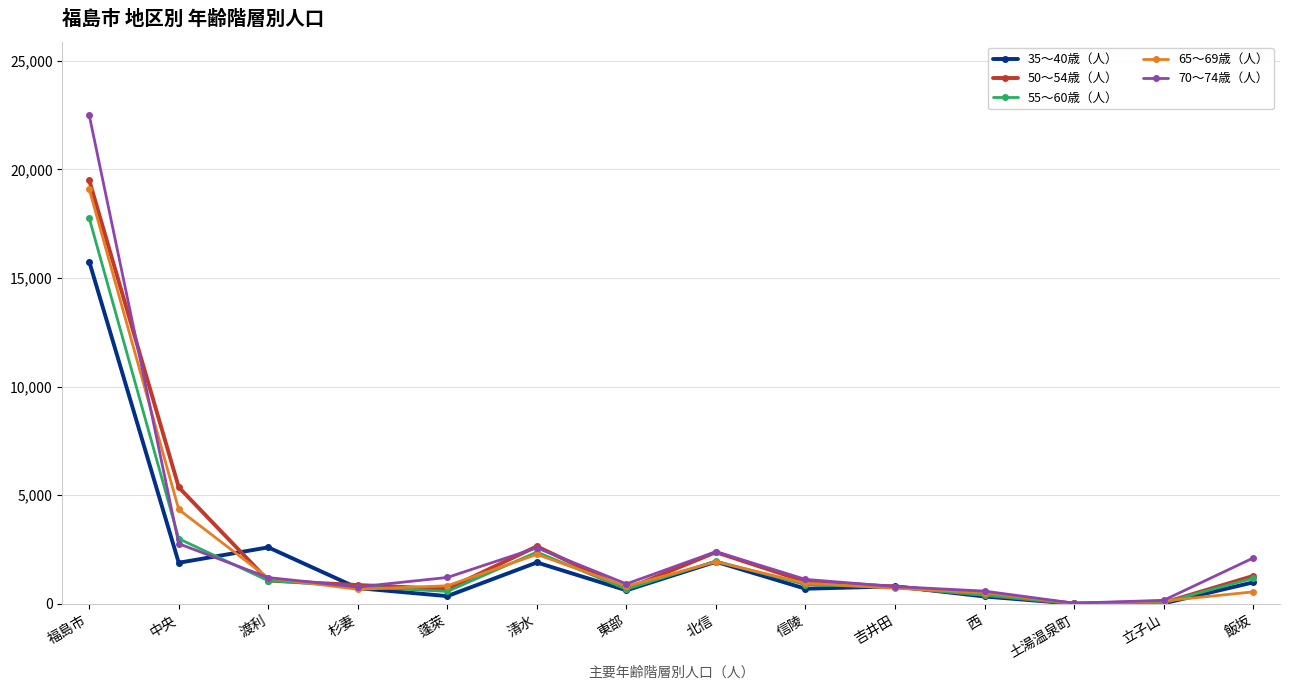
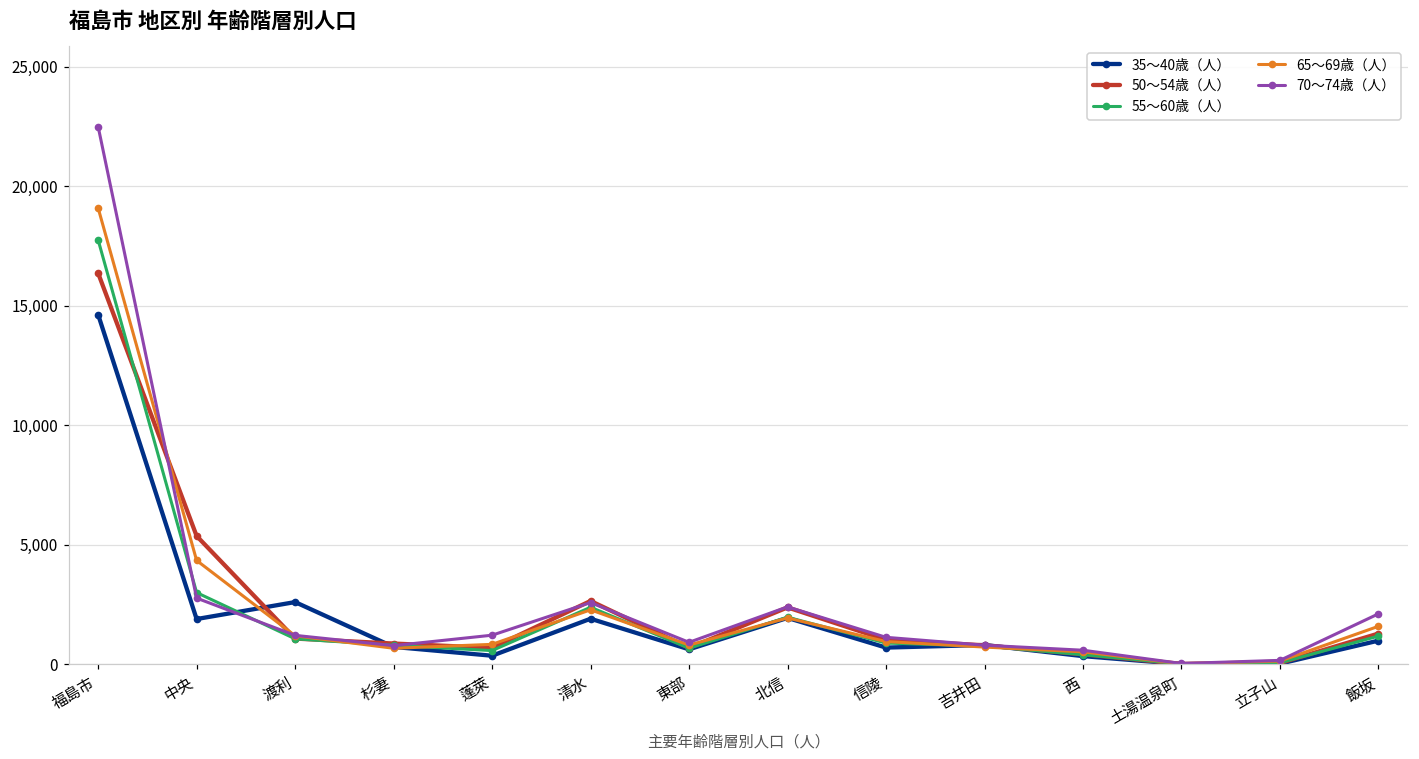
  {
    "35～40歳（人）": {
-     "福島市": "15,800",
+     "福島市": "14,600",
      "中央": "1,900",
      "渡利": "2,600",
      "蓬萊": "400",
      "清水": "1,900",
      "信陵": "700",
      "飯坂": "1,000"
    },
    "50～54歳（人）": {
-     "福島市": "19,500",
+     "福島市": "16,400",
      "中央": "5,400"
    },
    "55～60歳（人）": {
      "福島市": "17,800",
      "中央": "3,000"
    },
    "65～69歳（人）": {
      "福島市": "19,100",
      "中央": "4,300",
      "蓬萊": "800",
-     "飯坂": "600"
+     "飯坂": "1,600"
    },
    "70～74歳（人）": {
      "福島市": "22,500",
      "中央": "2,800",
      "蓬萊": "1,200",
      "飯坂": "2,100"
    }
  }
